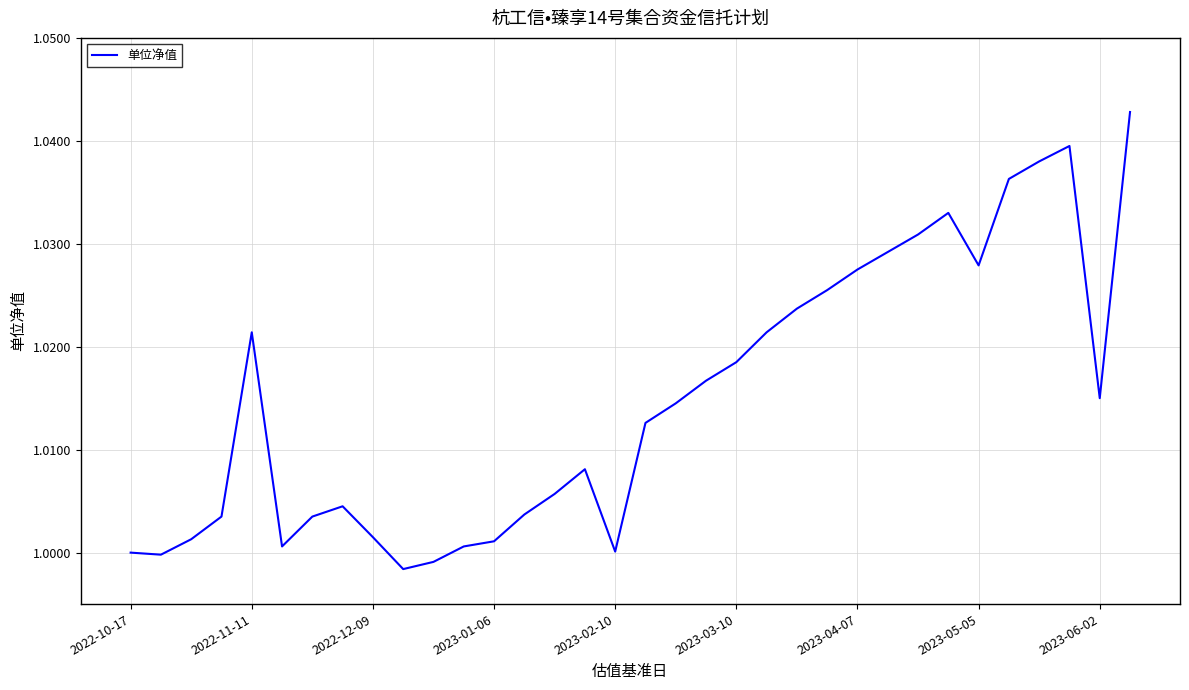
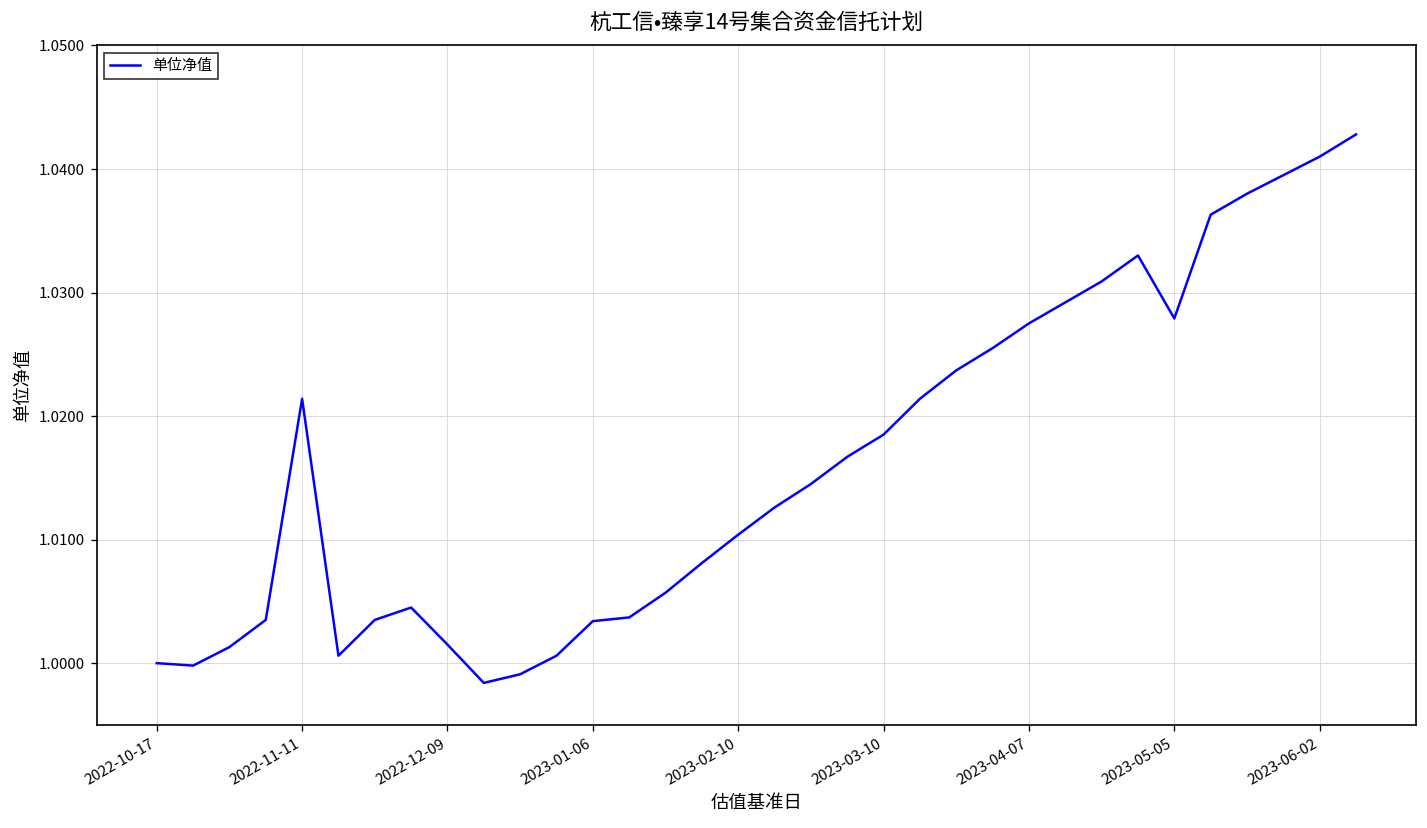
  {
    "2022-10-17": 1.0000,
    "2022-11-11": 1.0214,
    "2022-12-09": 1.0015,
-   "2023-01-06": 1.0011,
-   "2023-02-10": 1.0001,
+   "2023-01-06": 1.0034,
+   "2023-02-10": 1.0104,
    "2023-03-10": 1.0185,
    "2023-04-07": 1.0275,
    "2023-05-05": 1.0279,
-   "2023-06-02": 1.015
+   "2023-06-02": 1.041
  }
